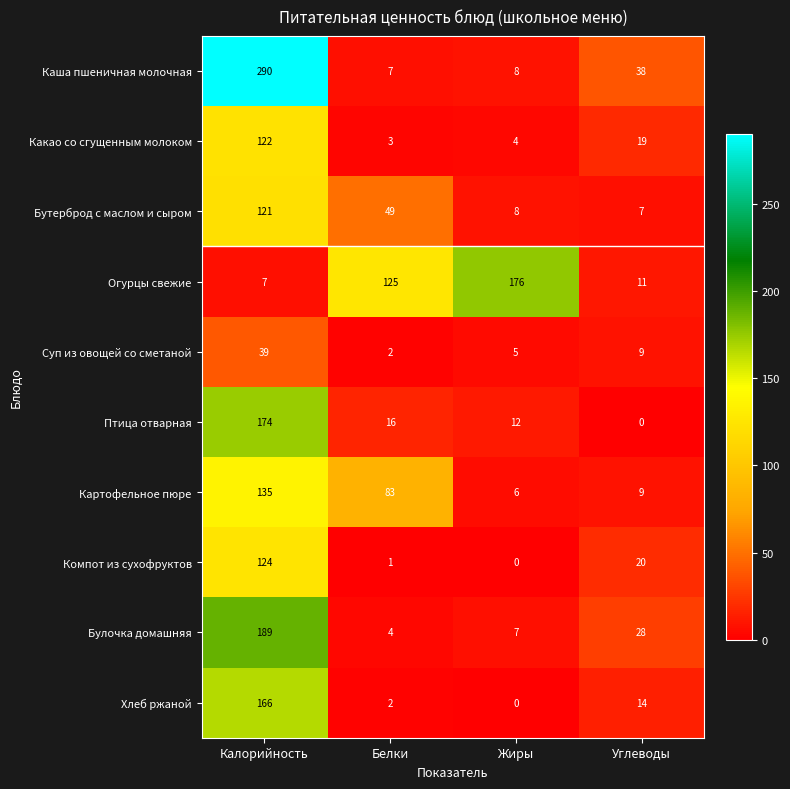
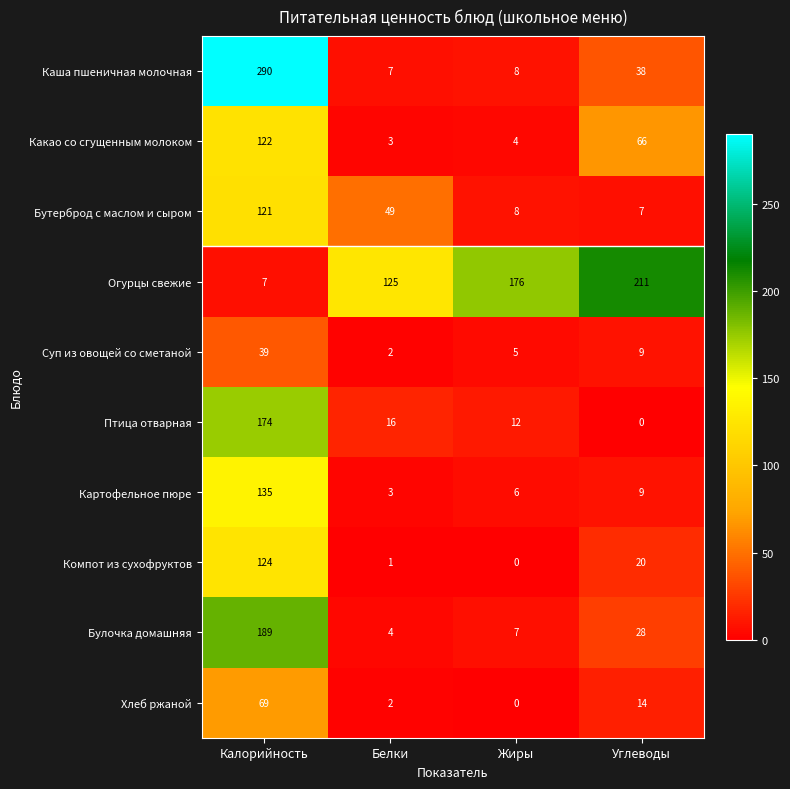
  {
    "Каша пшеничная молочная": {
      "Калорийность": 290,
      "Белки": 7,
      "Жиры": 8,
      "Углеводы": 38
    },
    "Какао со сгущенным молоком": {
      "Калорийность": 122,
      "Белки": 3,
      "Жиры": 4,
-     "Углеводы": 19
+     "Углеводы": 66
    },
    "Бутерброд с маслом и сыром": {
      "Калорийность": 121,
      "Белки": 49,
      "Жиры": 8,
      "Углеводы": 7
    },
    "Огурцы свежие": {
      "Калорийность": 7,
      "Белки": 125,
      "Жиры": 176,
-     "Углеводы": 11
+     "Углеводы": 211
    },
    "Суп из овощей со сметаной": {
      "Калорийность": 39,
      "Белки": 2,
      "Жиры": 5,
      "Углеводы": 9
    },
    "Птица отварная": {
      "Калорийность": 174,
      "Белки": 16,
      "Жиры": 12,
      "Углеводы": 0
    },
    "Картофельное пюре": {
      "Калорийность": 135,
-     "Белки": 83,
+     "Белки": 3,
      "Жиры": 6,
      "Углеводы": 9
    },
    "Компот из сухофруктов": {
      "Калорийность": 124,
      "Белки": 1,
      "Жиры": 0,
      "Углеводы": 20
    },
    "Булочка домашняя": {
      "Калорийность": 189,
      "Белки": 4,
      "Жиры": 7,
      "Углеводы": 28
    },
    "Хлеб ржаной": {
-     "Калорийность": 166,
+     "Калорийность": 69,
      "Белки": 2,
      "Жиры": 0,
      "Углеводы": 14
    }
  }
